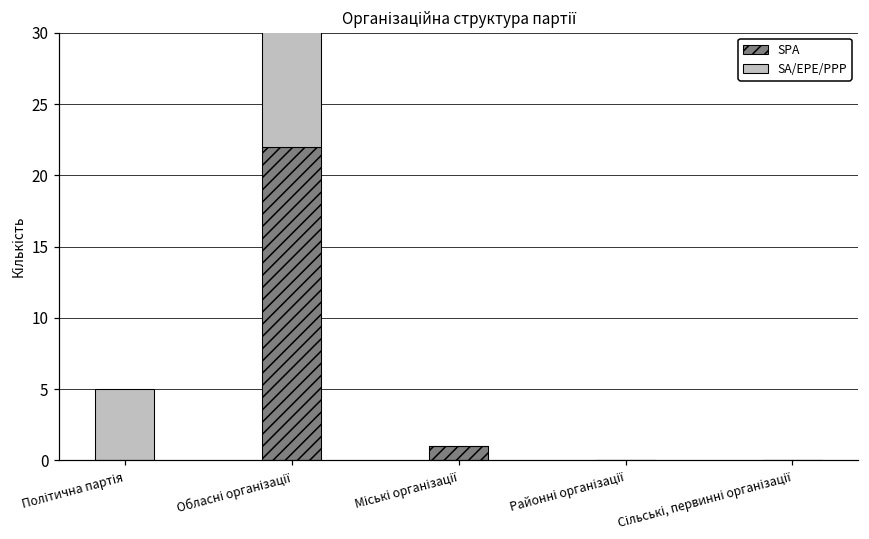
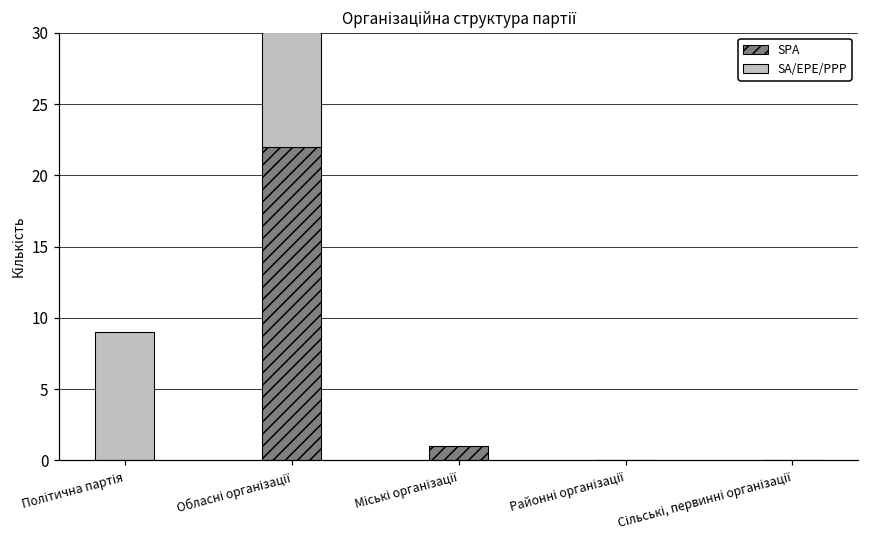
  {
    "SPA": {
      "Політична партія": 0,
      "Обласні організації": 22,
      "Міські організації": 1,
      "Районні організації": 0,
      "Сільські, первинні організації": 0
    },
    "SA/EPE/PPP": {
-     "Політична партія": 5,
+     "Політична партія": 9,
      "Міські організації": 0,
      "Районні організації": 0,
      "Сільські, первинні організації": 0
    }
  }
